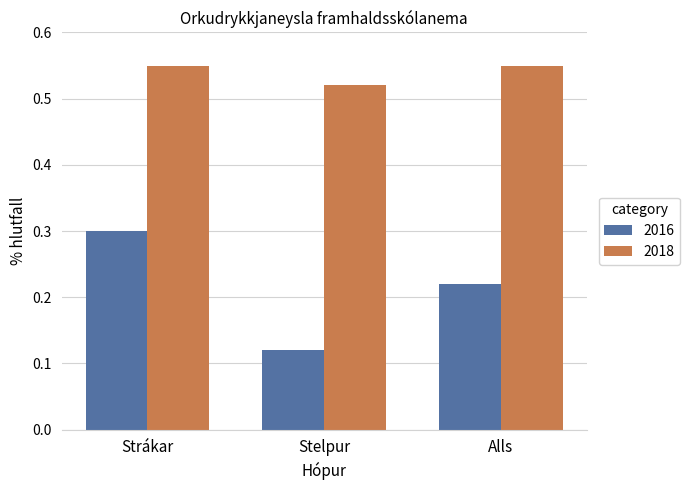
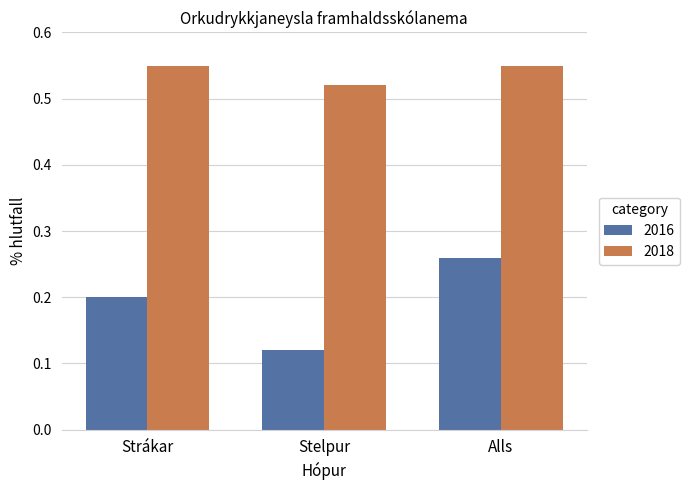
  {
    "2016": {
-     "Strákar": 0.3,
+     "Strákar": 0.2,
      "Stelpur": 0.12,
-     "Alls": 0.22
+     "Alls": 0.26
    },
    "2018": {
      "Strákar": 0.55,
      "Stelpur": 0.52,
      "Alls": 0.55
    }
  }
